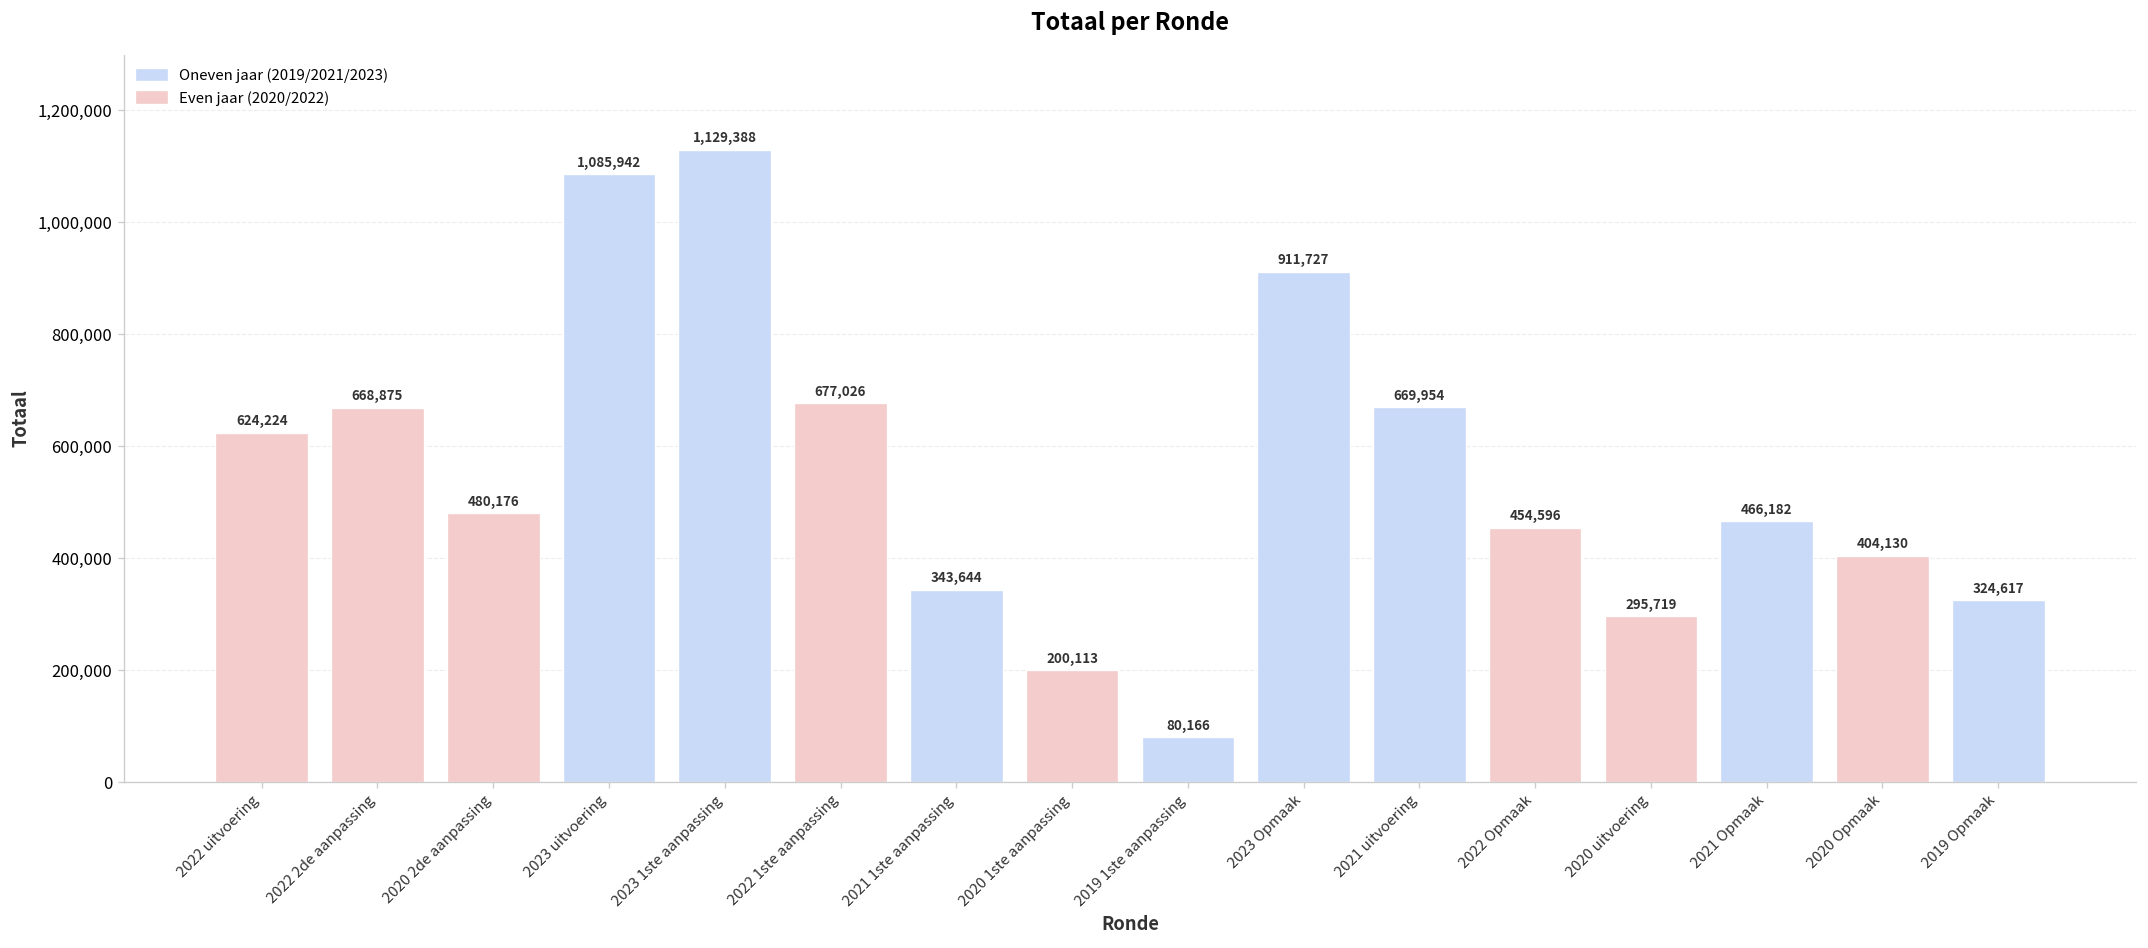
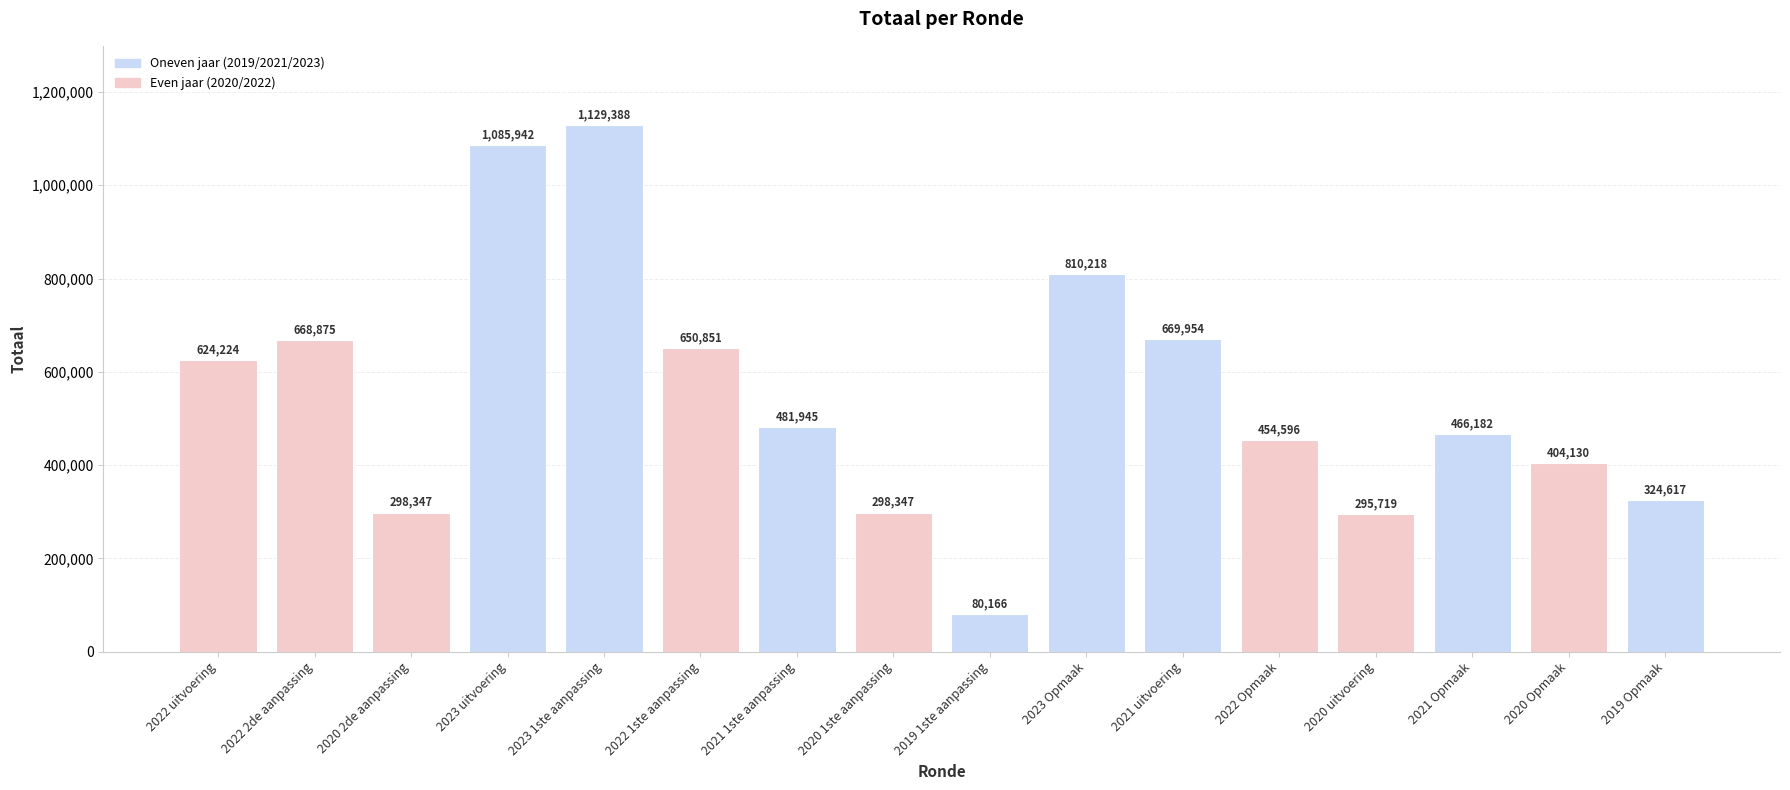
  {
    "2022 uitvoering": "624,224",
    "2022 2de aanpassing": "668,875",
-   "2020 2de aanpassing": "480,176",
+   "2020 2de aanpassing": "298,347",
    "2023 uitvoering": "1,085,942",
    "2023 1ste aanpassing": "1,129,388",
-   "2022 1ste aanpassing": "677,026",
-   "2021 1ste aanpassing": "343,644",
-   "2020 1ste aanpassing": "200,113",
+   "2022 1ste aanpassing": "650,851",
+   "2021 1ste aanpassing": "481,945",
+   "2020 1ste aanpassing": "298,347",
    "2019 1ste aanpassing": "80,166",
-   "2023 Opmaak": "911,727",
+   "2023 Opmaak": "810,218",
    "2021 uitvoering": "669,954",
    "2022 Opmaak": "454,596",
    "2020 uitvoering": "295,719",
    "2021 Opmaak": "466,182",
    "2020 Opmaak": "404,130",
    "2019 Opmaak": "324,617"
  }
